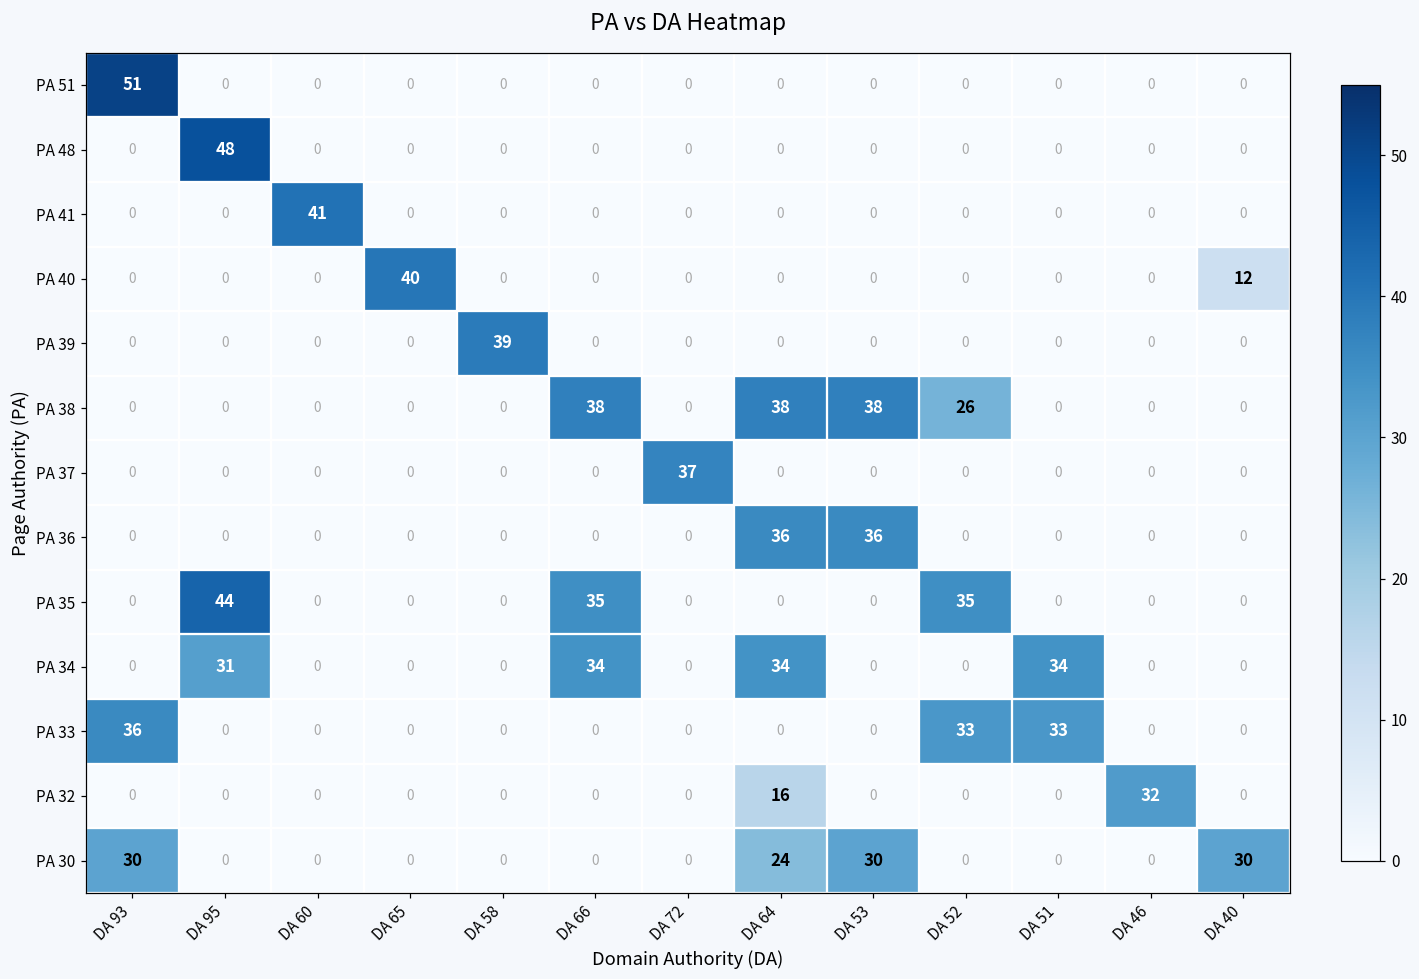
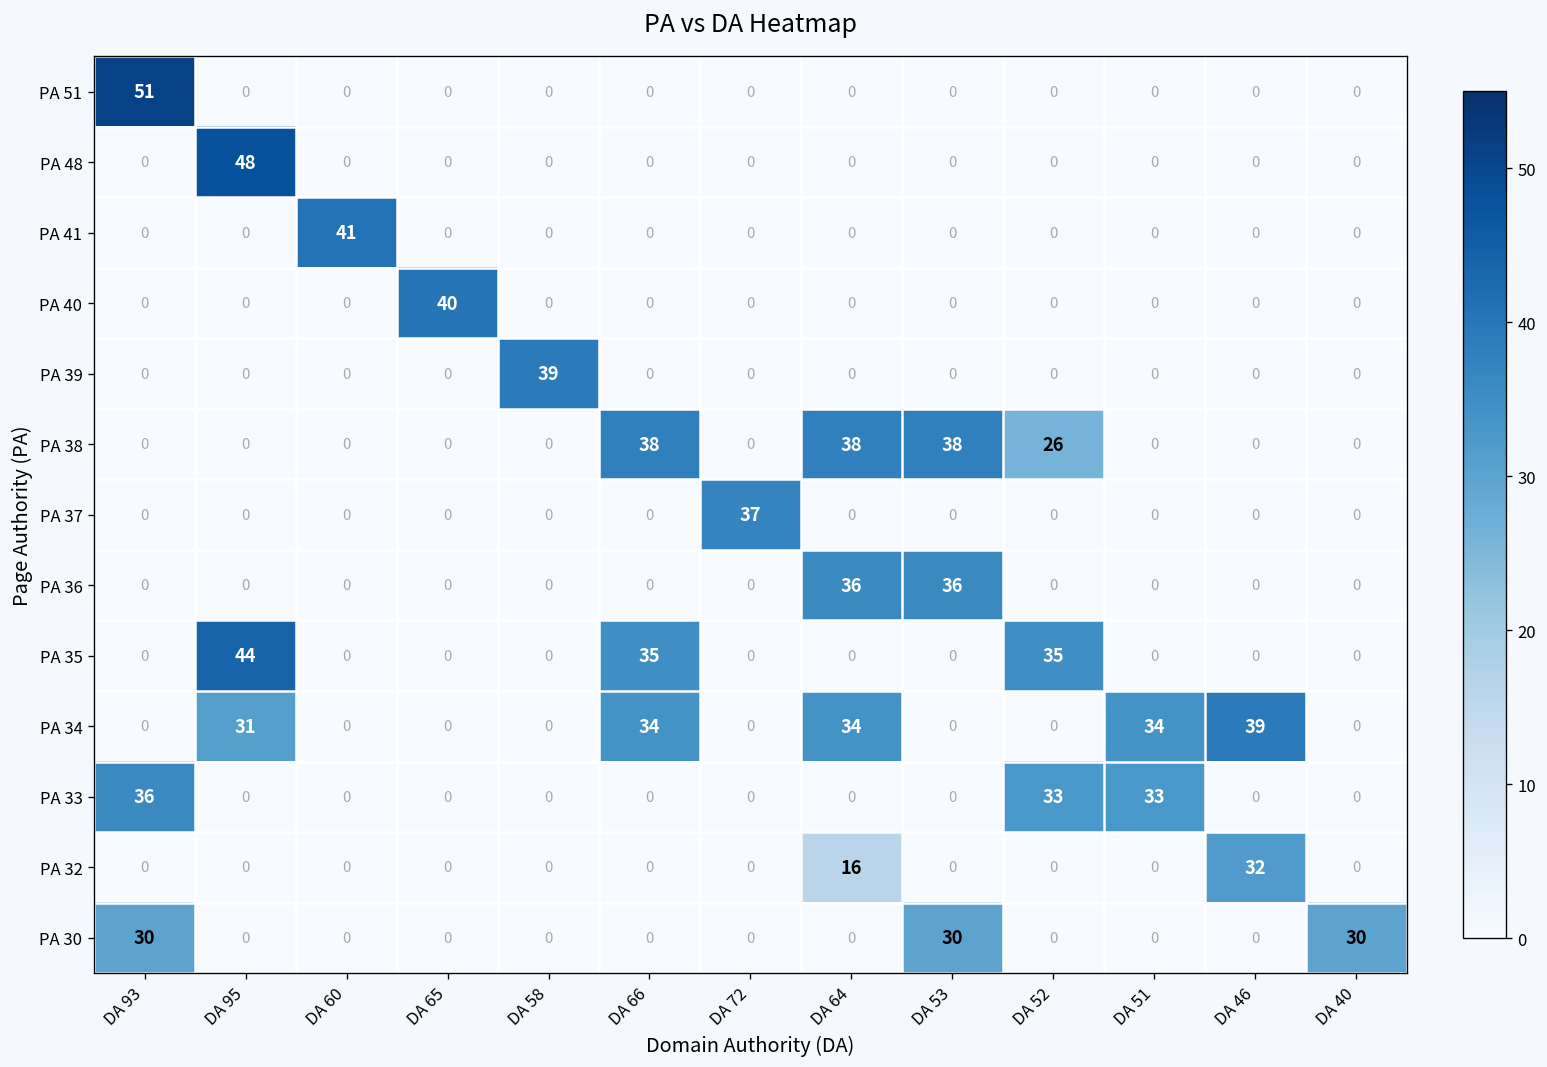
  {
    "PA 51": {
      "DA 93": 51,
      "DA 95": 0,
      "DA 60": 0,
      "DA 65": 0,
      "DA 58": 0,
      "DA 66": 0,
      "DA 72": 0,
      "DA 64": 0,
      "DA 53": 0,
      "DA 52": 0,
      "DA 51": 0,
      "DA 46": 0,
      "DA 40": 0
    },
    "PA 48": {
      "DA 93": 0,
      "DA 95": 48,
      "DA 60": 0,
      "DA 65": 0,
      "DA 58": 0,
      "DA 66": 0,
      "DA 72": 0,
      "DA 64": 0,
      "DA 53": 0,
      "DA 52": 0,
      "DA 51": 0,
      "DA 46": 0,
      "DA 40": 0
    },
    "PA 41": {
      "DA 93": 0,
      "DA 95": 0,
      "DA 60": 41,
      "DA 65": 0,
      "DA 58": 0,
      "DA 66": 0,
      "DA 72": 0,
      "DA 64": 0,
      "DA 53": 0,
      "DA 52": 0,
      "DA 51": 0,
      "DA 46": 0,
      "DA 40": 0
    },
    "PA 40": {
      "DA 93": 0,
      "DA 95": 0,
      "DA 60": 0,
      "DA 65": 40,
      "DA 58": 0,
      "DA 66": 0,
      "DA 72": 0,
      "DA 64": 0,
      "DA 53": 0,
      "DA 52": 0,
      "DA 51": 0,
      "DA 46": 0,
-     "DA 40": 12
+     "DA 40": 0
    },
    "PA 39": {
      "DA 93": 0,
      "DA 95": 0,
      "DA 60": 0,
      "DA 65": 0,
      "DA 58": 39,
      "DA 66": 0,
      "DA 72": 0,
      "DA 64": 0,
      "DA 53": 0,
      "DA 52": 0,
      "DA 51": 0,
      "DA 46": 0,
      "DA 40": 0
    },
    "PA 38": {
      "DA 93": 0,
      "DA 95": 0,
      "DA 60": 0,
      "DA 65": 0,
      "DA 58": 0,
      "DA 66": 38,
      "DA 72": 0,
      "DA 64": 38,
      "DA 53": 38,
      "DA 52": 26,
      "DA 51": 0,
      "DA 46": 0,
      "DA 40": 0
    },
    "PA 37": {
      "DA 93": 0,
      "DA 95": 0,
      "DA 60": 0,
      "DA 65": 0,
      "DA 58": 0,
      "DA 66": 0,
      "DA 72": 37,
      "DA 64": 0,
      "DA 53": 0,
      "DA 52": 0,
      "DA 51": 0,
      "DA 46": 0,
      "DA 40": 0
    },
    "PA 36": {
      "DA 93": 0,
      "DA 95": 0,
      "DA 60": 0,
      "DA 65": 0,
      "DA 58": 0,
      "DA 66": 0,
      "DA 72": 0,
      "DA 64": 36,
      "DA 53": 36,
      "DA 52": 0,
      "DA 51": 0,
      "DA 46": 0,
      "DA 40": 0
    },
    "PA 35": {
      "DA 93": 0,
      "DA 95": 44,
      "DA 60": 0,
      "DA 65": 0,
      "DA 58": 0,
      "DA 66": 35,
      "DA 72": 0,
      "DA 64": 0,
      "DA 53": 0,
      "DA 52": 35,
      "DA 51": 0,
      "DA 46": 0,
      "DA 40": 0
    },
    "PA 34": {
      "DA 93": 0,
      "DA 95": 31,
      "DA 60": 0,
      "DA 65": 0,
      "DA 58": 0,
      "DA 66": 34,
      "DA 72": 0,
      "DA 64": 34,
      "DA 53": 0,
      "DA 52": 0,
      "DA 51": 34,
-     "DA 46": 0,
+     "DA 46": 39,
      "DA 40": 0
    },
    "PA 33": {
      "DA 93": 36,
      "DA 95": 0,
      "DA 60": 0,
      "DA 65": 0,
      "DA 58": 0,
      "DA 66": 0,
      "DA 72": 0,
      "DA 64": 0,
      "DA 53": 0,
      "DA 52": 33,
      "DA 51": 33,
      "DA 46": 0,
      "DA 40": 0
    },
    "PA 32": {
      "DA 93": 0,
      "DA 95": 0,
      "DA 60": 0,
      "DA 65": 0,
      "DA 58": 0,
      "DA 66": 0,
      "DA 72": 0,
      "DA 64": 16,
      "DA 53": 0,
      "DA 52": 0,
      "DA 51": 0,
      "DA 46": 32,
      "DA 40": 0
    },
    "PA 30": {
      "DA 93": 30,
      "DA 95": 0,
      "DA 60": 0,
      "DA 65": 0,
      "DA 58": 0,
      "DA 66": 0,
      "DA 72": 0,
-     "DA 64": 24,
+     "DA 64": 0,
      "DA 53": 30,
      "DA 52": 0,
      "DA 51": 0,
      "DA 46": 0,
      "DA 40": 30
    }
  }
